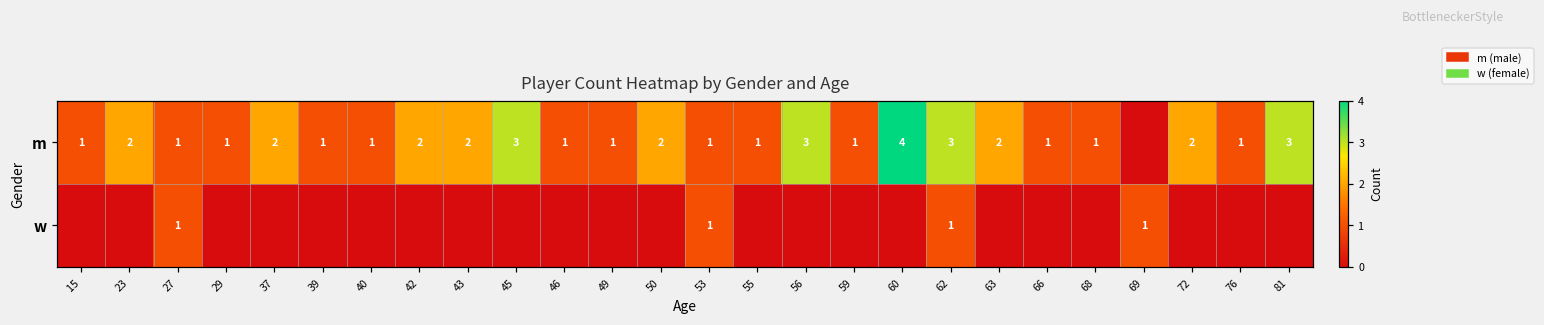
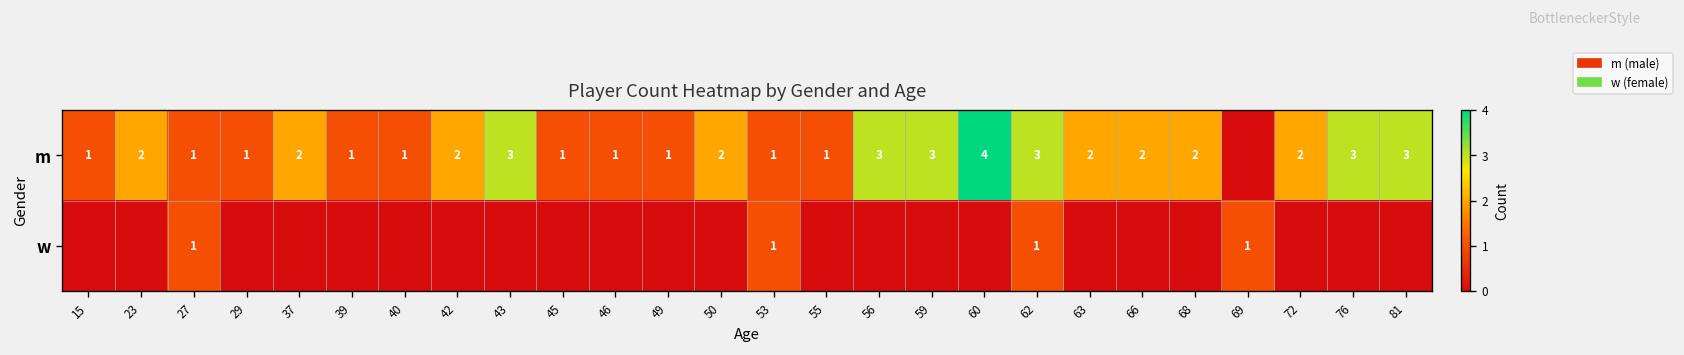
  {
    "m": {
      "15": 1,
      "23": 2,
      "27": 1,
      "29": 1,
      "37": 2,
      "39": 1,
      "40": 1,
      "42": 2,
-     "43": 2,
-     "45": 3,
+     "43": 3,
+     "45": 1,
      "46": 1,
      "49": 1,
      "50": 2,
      "53": 1,
      "55": 1,
      "56": 3,
-     "59": 1,
+     "59": 3,
      "60": 4,
      "62": 3,
      "63": 2,
-     "66": 1,
-     "68": 1,
+     "66": 2,
+     "68": 2,
      "72": 2,
-     "76": 1,
+     "76": 3,
      "81": 3
    },
    "w": {
      "27": 1,
      "53": 1,
      "62": 1,
      "69": 1
    }
  }
